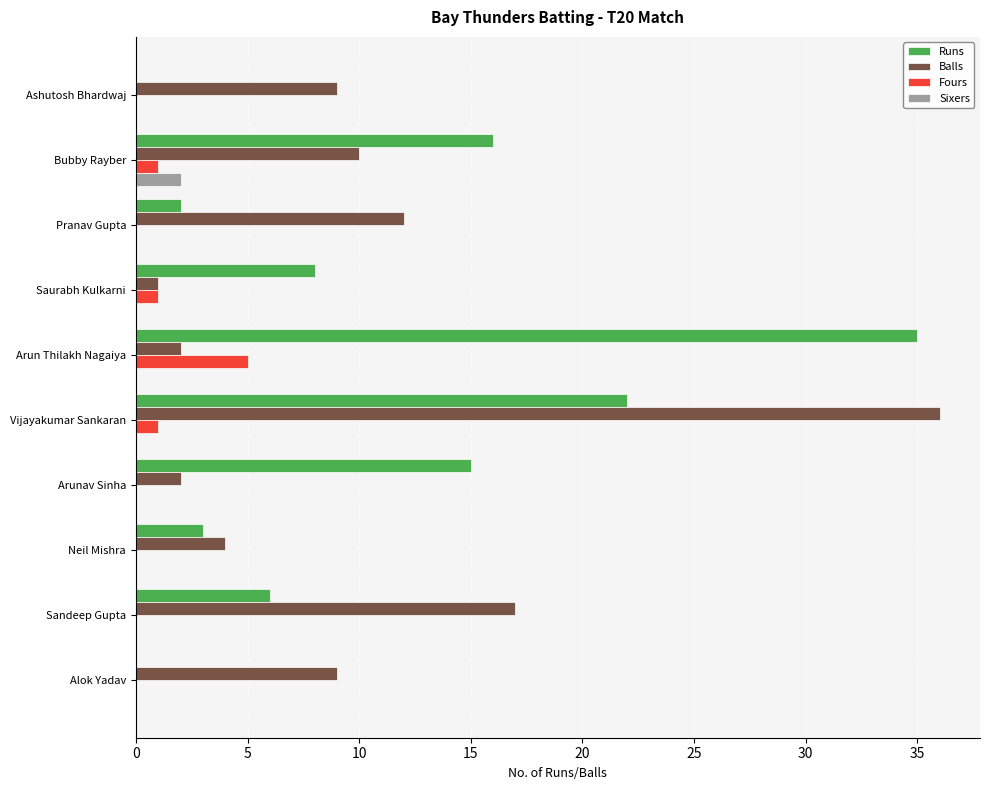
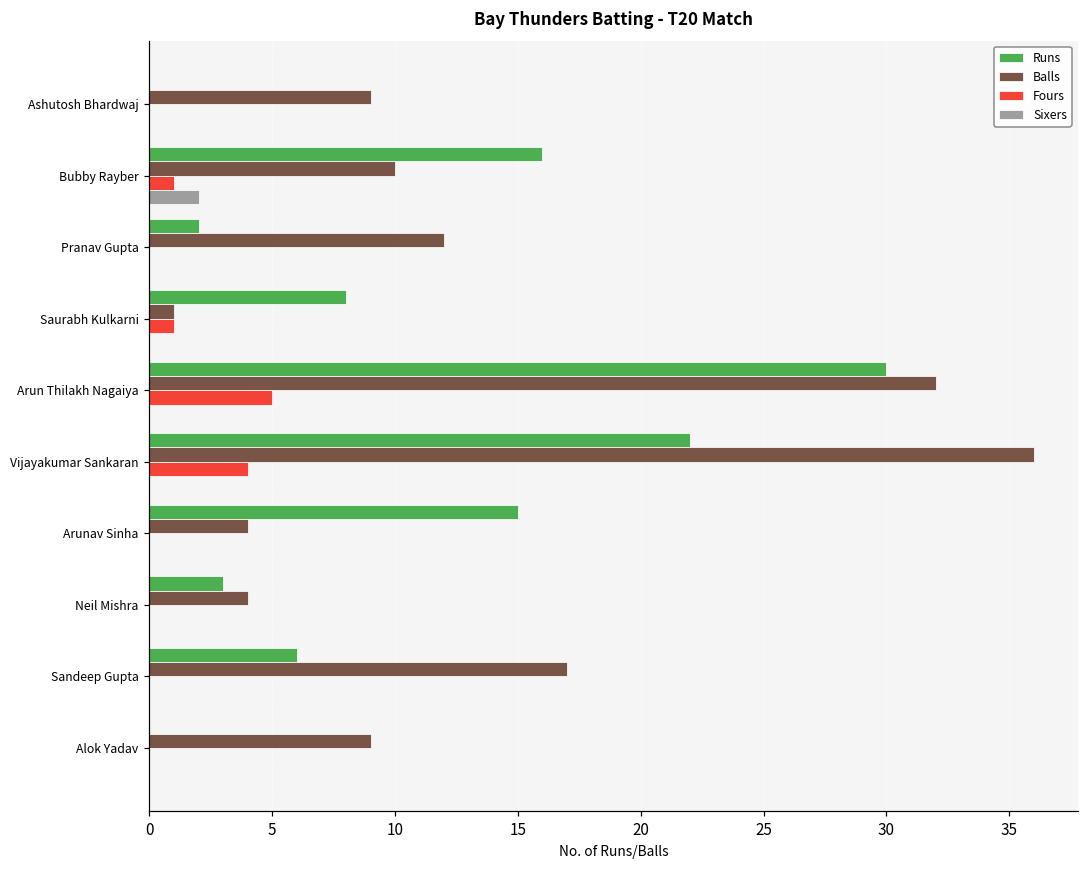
  {
    "Runs": {
      "Ashutosh Bhardwaj": 0,
      "Bubby Rayber": 16,
      "Pranav Gupta": 2,
      "Saurabh Kulkarni": 8,
-     "Arun Thilakh Nagaiya": 35,
+     "Arun Thilakh Nagaiya": 30,
      "Vijayakumar Sankaran": 22,
      "Arunav Sinha": 15,
      "Neil Mishra": 3,
      "Sandeep Gupta": 6,
      "Alok Yadav": 0
    },
    "Balls": {
      "Ashutosh Bhardwaj": 9,
      "Bubby Rayber": 10,
      "Pranav Gupta": 12,
      "Saurabh Kulkarni": 1,
-     "Arun Thilakh Nagaiya": 2,
+     "Arun Thilakh Nagaiya": 32,
      "Vijayakumar Sankaran": 36,
-     "Arunav Sinha": 2,
+     "Arunav Sinha": 4,
      "Neil Mishra": 4,
      "Sandeep Gupta": 17,
      "Alok Yadav": 9
    },
    "Fours": {
      "Ashutosh Bhardwaj": 0,
      "Bubby Rayber": 1,
      "Pranav Gupta": 0,
      "Saurabh Kulkarni": 1,
      "Arun Thilakh Nagaiya": 5,
-     "Vijayakumar Sankaran": 1,
+     "Vijayakumar Sankaran": 4,
      "Arunav Sinha": 0,
      "Neil Mishra": 0,
      "Sandeep Gupta": 0,
      "Alok Yadav": 0
    },
    "Sixers": {
      "Ashutosh Bhardwaj": 0,
      "Bubby Rayber": 2,
      "Pranav Gupta": 0,
      "Saurabh Kulkarni": 0,
      "Arun Thilakh Nagaiya": 0,
      "Vijayakumar Sankaran": 0,
      "Arunav Sinha": 0,
      "Neil Mishra": 0,
      "Sandeep Gupta": 0,
      "Alok Yadav": 0
    }
  }
